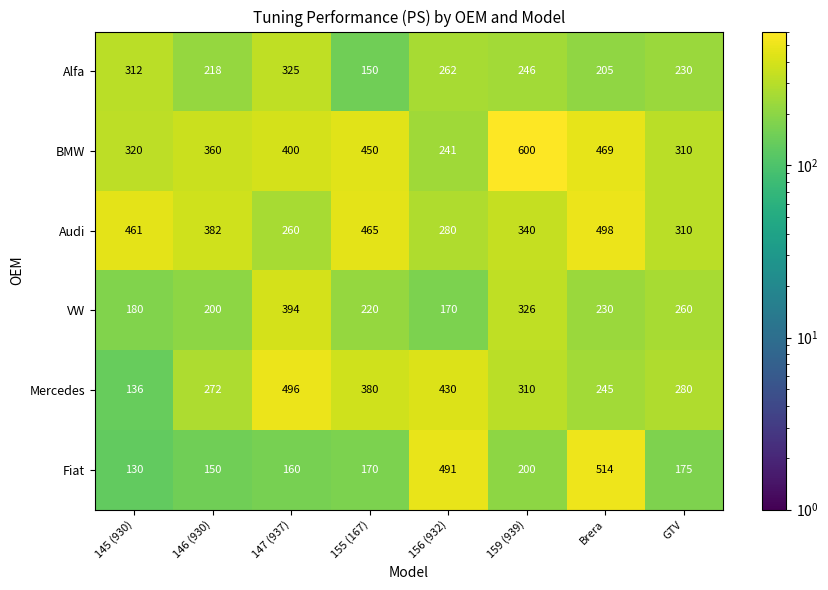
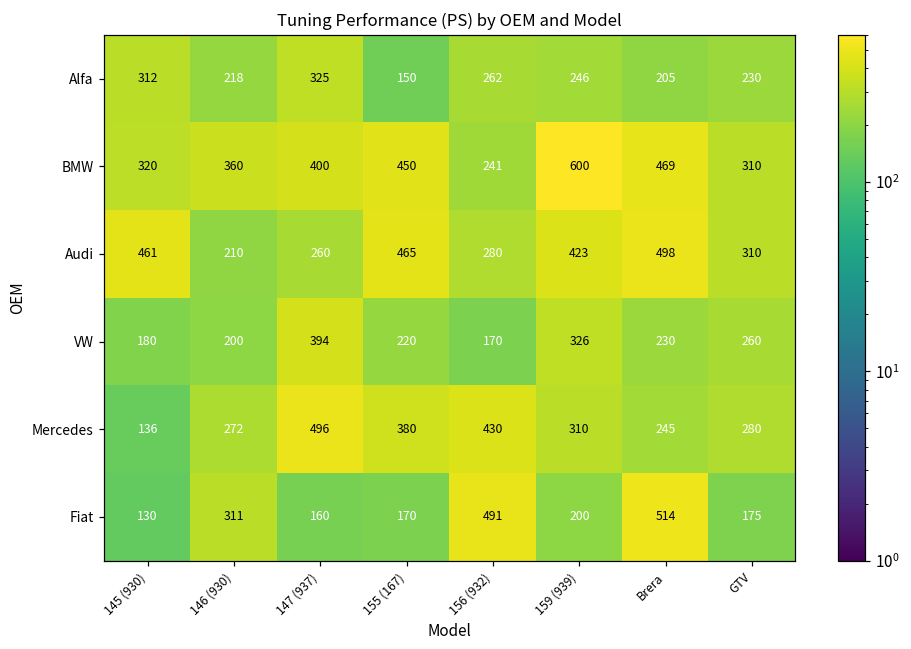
  {
    "Alfa": {
      "145 (930)": 312,
      "146 (930)": 218,
      "147 (937)": 325,
      "155 (167)": 150,
      "156 (932)": 262,
      "159 (939)": 246,
      "Brera": 205,
      "GTV": 230
    },
    "BMW": {
      "145 (930)": 320,
      "146 (930)": 360,
      "147 (937)": 400,
      "155 (167)": 450,
      "156 (932)": 241,
      "159 (939)": 600,
      "Brera": 469,
      "GTV": 310
    },
    "Audi": {
      "145 (930)": 461,
-     "146 (930)": 382,
+     "146 (930)": 210,
      "147 (937)": 260,
      "155 (167)": 465,
      "156 (932)": 280,
-     "159 (939)": 340,
+     "159 (939)": 423,
      "Brera": 498,
      "GTV": 310
    },
    "VW": {
      "145 (930)": 180,
      "146 (930)": 200,
      "147 (937)": 394,
      "155 (167)": 220,
      "156 (932)": 170,
      "159 (939)": 326,
      "Brera": 230,
      "GTV": 260
    },
    "Mercedes": {
      "145 (930)": 136,
      "146 (930)": 272,
      "147 (937)": 496,
      "155 (167)": 380,
      "156 (932)": 430,
      "159 (939)": 310,
      "Brera": 245,
      "GTV": 280
    },
    "Fiat": {
      "145 (930)": 130,
-     "146 (930)": 150,
+     "146 (930)": 311,
      "147 (937)": 160,
      "155 (167)": 170,
      "156 (932)": 491,
      "159 (939)": 200,
      "Brera": 514,
      "GTV": 175
    }
  }
